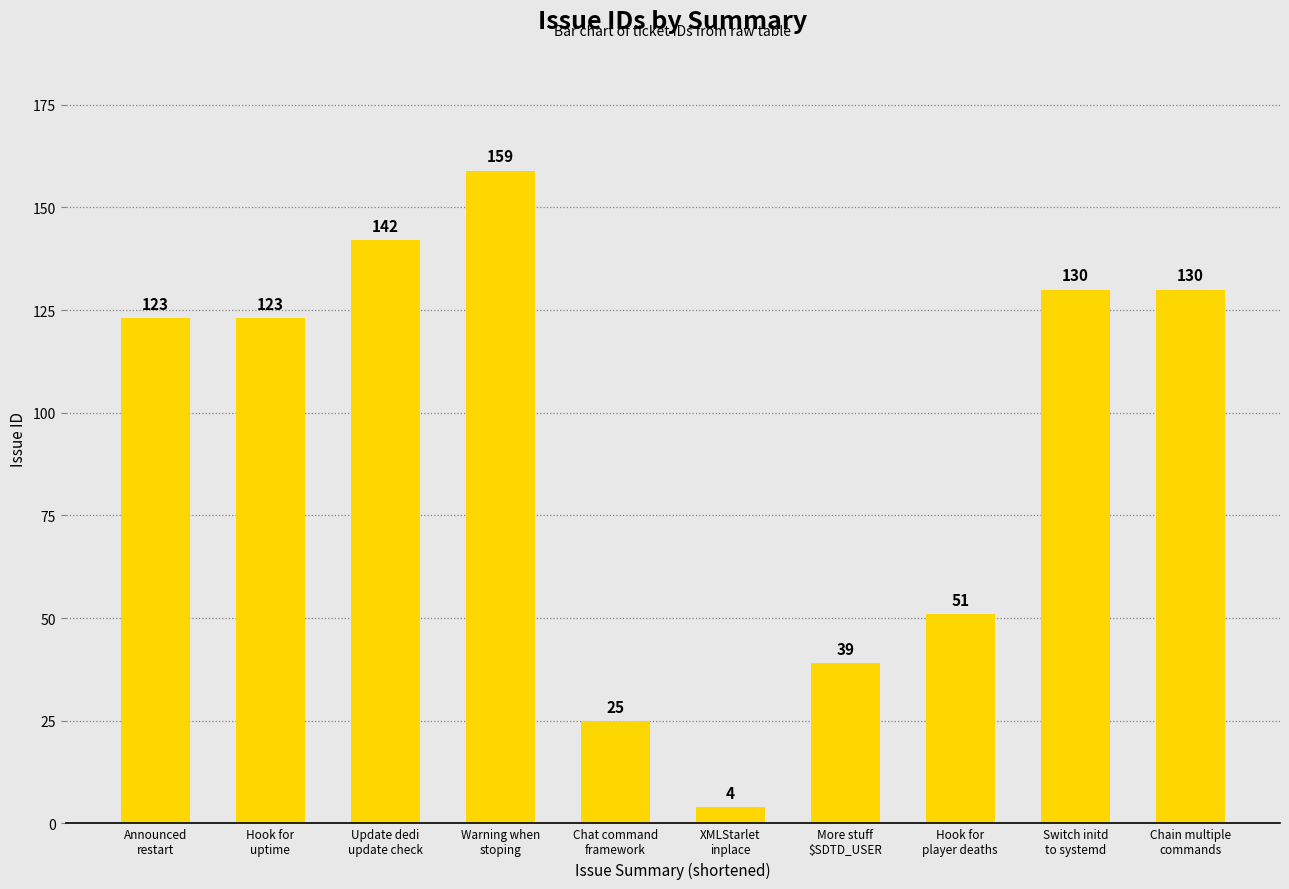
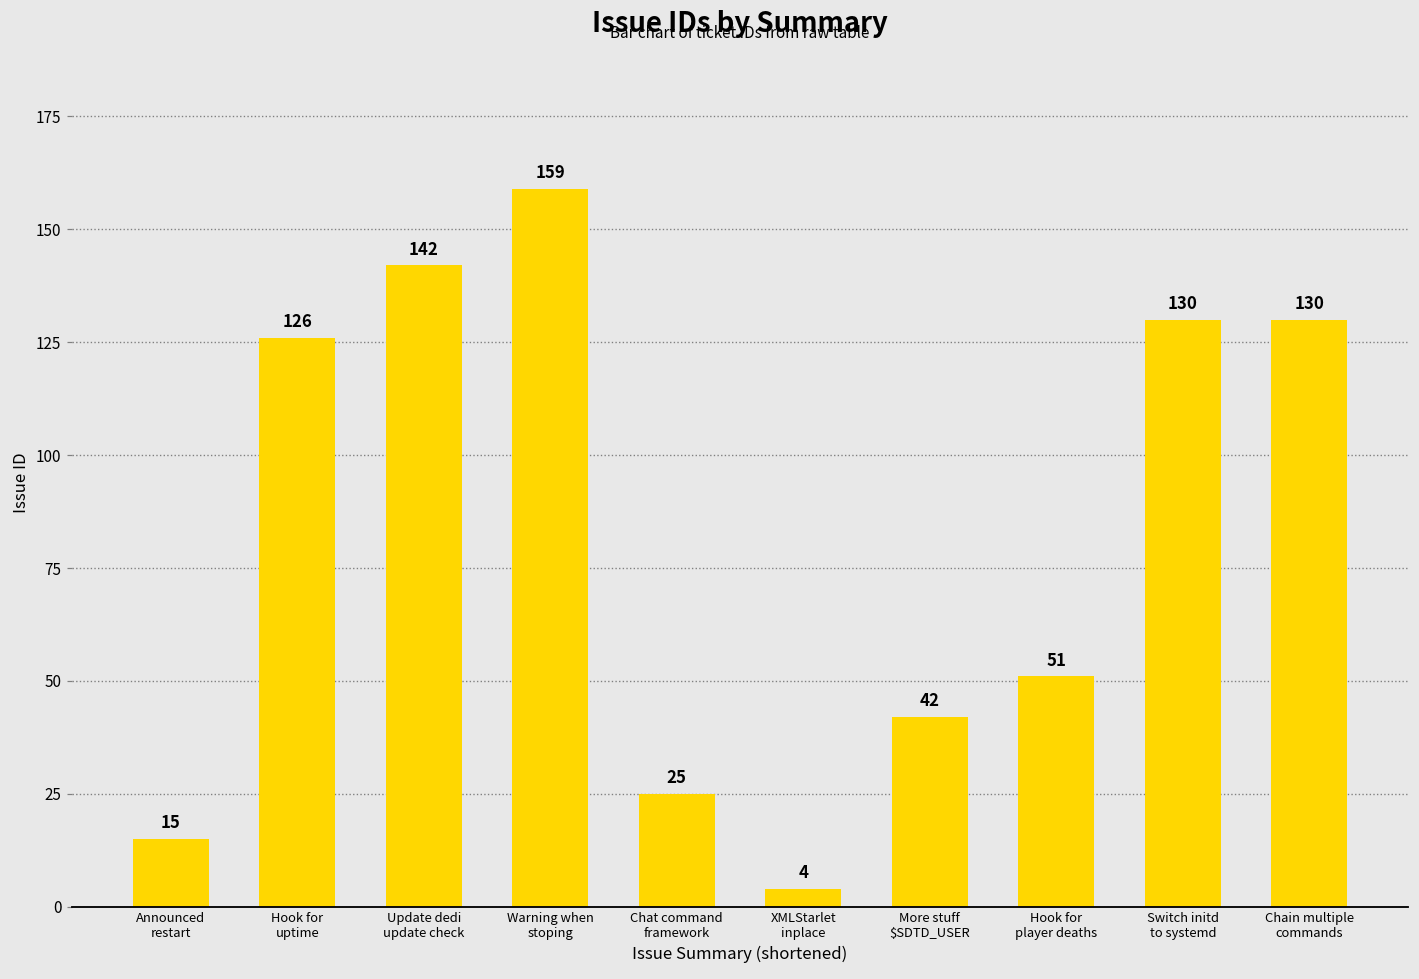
  {
-   "Announced restart": 123,
-   "Hook for uptime": 123,
+   "Announced restart": 15,
+   "Hook for uptime": 126,
    "Update dedi update check": 142,
    "Warning when stoping": 159,
    "Chat command framework": 25,
    "XMLStarlet inplace": 4,
-   "More stuff $SDTD_USER": 39,
+   "More stuff $SDTD_USER": 42,
    "Hook for player deaths": 51,
    "Switch initd to systemd": 130,
    "Chain multiple commands": 130
  }
